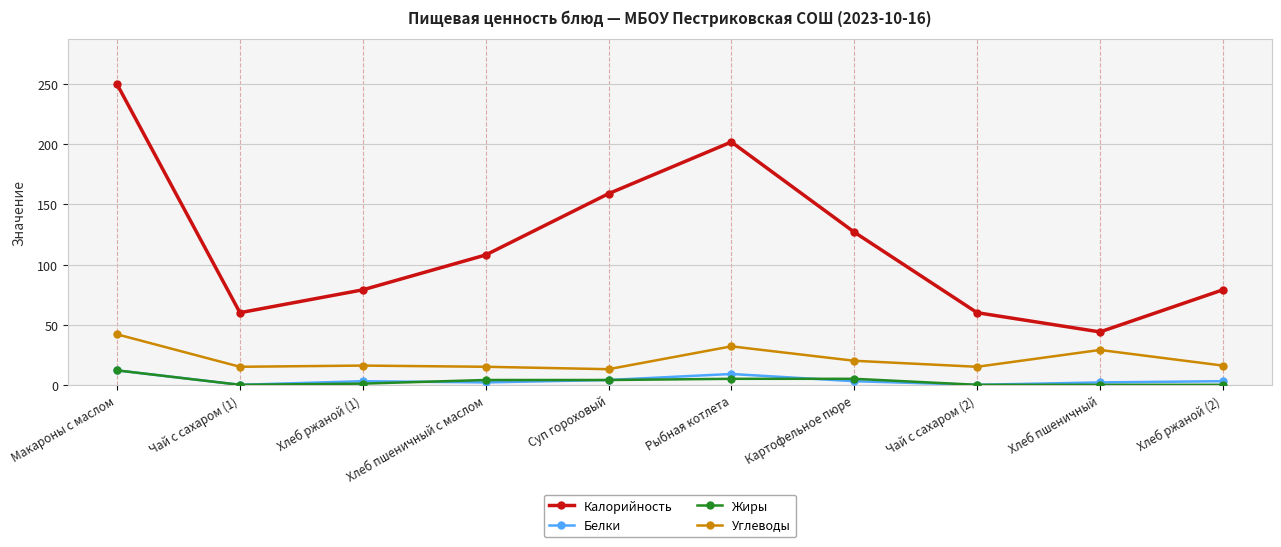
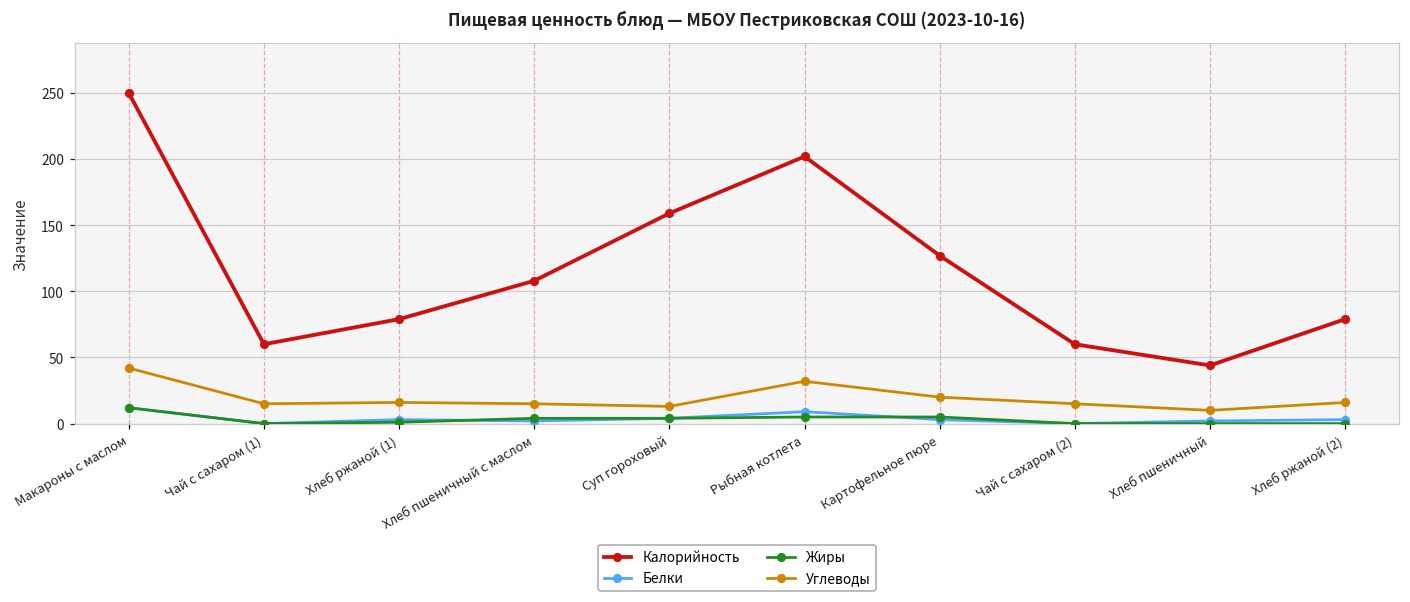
  {
    "Калорийность": {
      "Макароны с маслом": 250,
      "Чай с сахаром (1)": 60,
      "Хлеб ржаной (1)": 79,
      "Хлеб пшеничный с маслом": 108,
      "Суп гороховый": 159,
      "Рыбная котлета": 202,
      "Картофельное пюре": 127,
      "Чай с сахаром (2)": 60,
      "Хлеб пшеничный": 44,
      "Хлеб ржаной (2)": 79
    },
    "Белки": {
      "Рыбная котлета": 9,
      "Хлеб ржаной (2)": 3
    },
    "Жиры": {
      "Рыбная котлета": 5,
      "Хлеб ржаной (2)": 0
    },
    "Углеводы": {
      "Макароны с маслом": 42,
      "Чай с сахаром (1)": 15,
      "Хлеб ржаной (1)": 16,
      "Хлеб пшеничный с маслом": 15,
      "Суп гороховый": 13,
      "Рыбная котлета": 32,
      "Картофельное пюре": 20,
      "Чай с сахаром (2)": 15,
-     "Хлеб пшеничный": 29,
+     "Хлеб пшеничный": 10,
      "Хлеб ржаной (2)": 16
    }
  }
